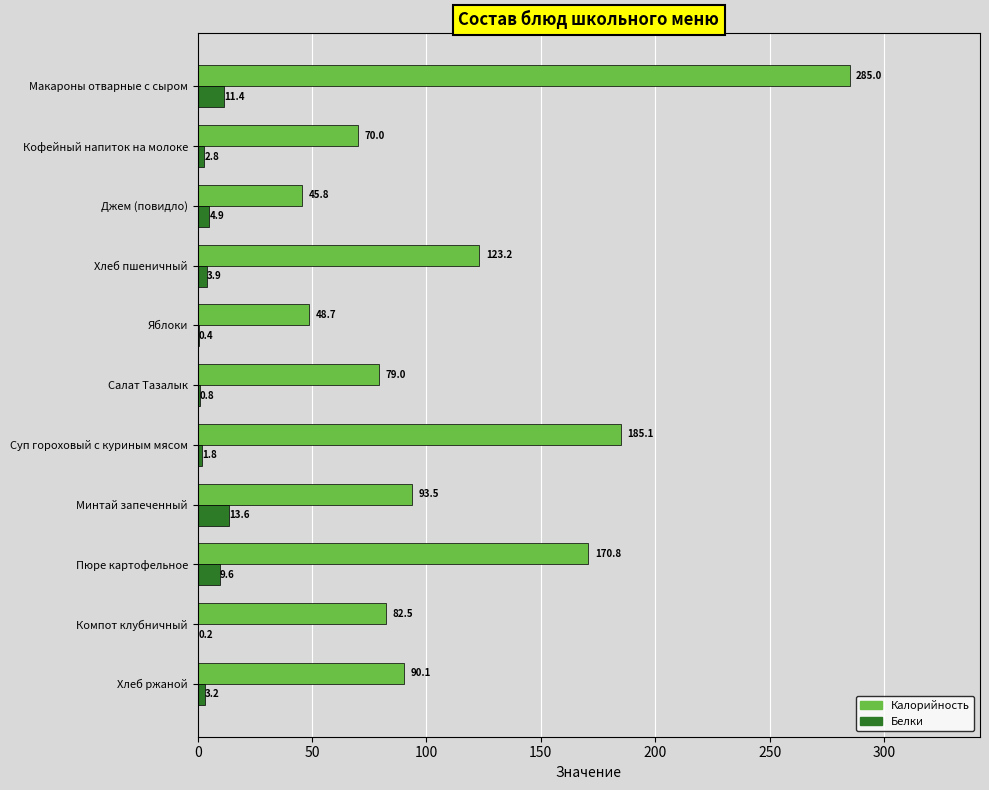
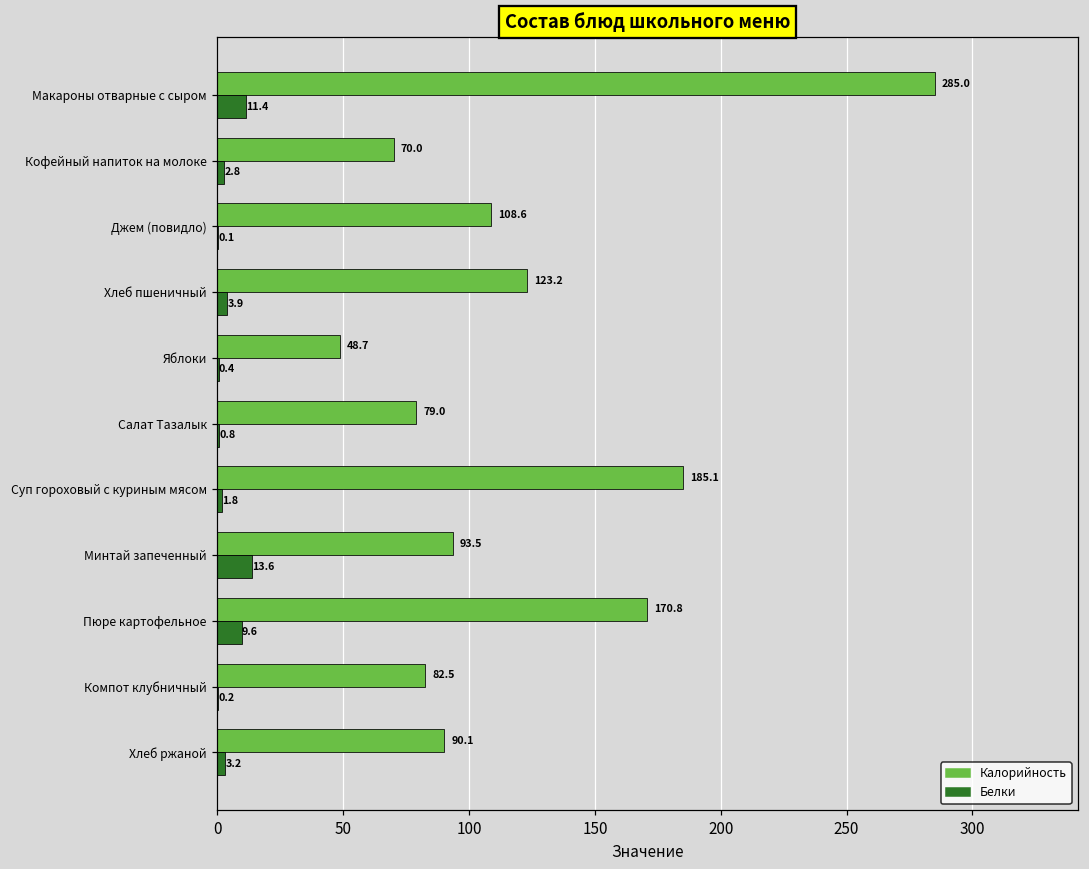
  {
    "Калорийность": {
      "Макароны отварные с сыром": 285.0,
      "Кофейный напиток на молоке": 70.0,
-     "Джем (повидло)": 45.8,
+     "Джем (повидло)": 108.6,
      "Хлеб пшеничный": 123.2,
      "Яблоки": 48.7,
      "Салат Тазалык": 79.0,
      "Суп гороховый с куриным мясом": 185.1,
      "Минтай запеченный": 93.5,
      "Пюре картофельное": 170.8,
      "Компот клубничный": 82.5,
      "Хлеб ржаной": 90.1
    },
    "Белки": {
      "Макароны отварные с сыром": 11.4,
      "Кофейный напиток на молоке": 2.8,
-     "Джем (повидло)": 4.9,
+     "Джем (повидло)": 0.1,
      "Хлеб пшеничный": 3.9,
      "Яблоки": 0.4,
      "Салат Тазалык": 0.8,
      "Суп гороховый с куриным мясом": 1.8,
      "Минтай запеченный": 13.6,
      "Пюре картофельное": 9.6,
      "Компот клубничный": 0.2,
      "Хлеб ржаной": 3.2
    }
  }
